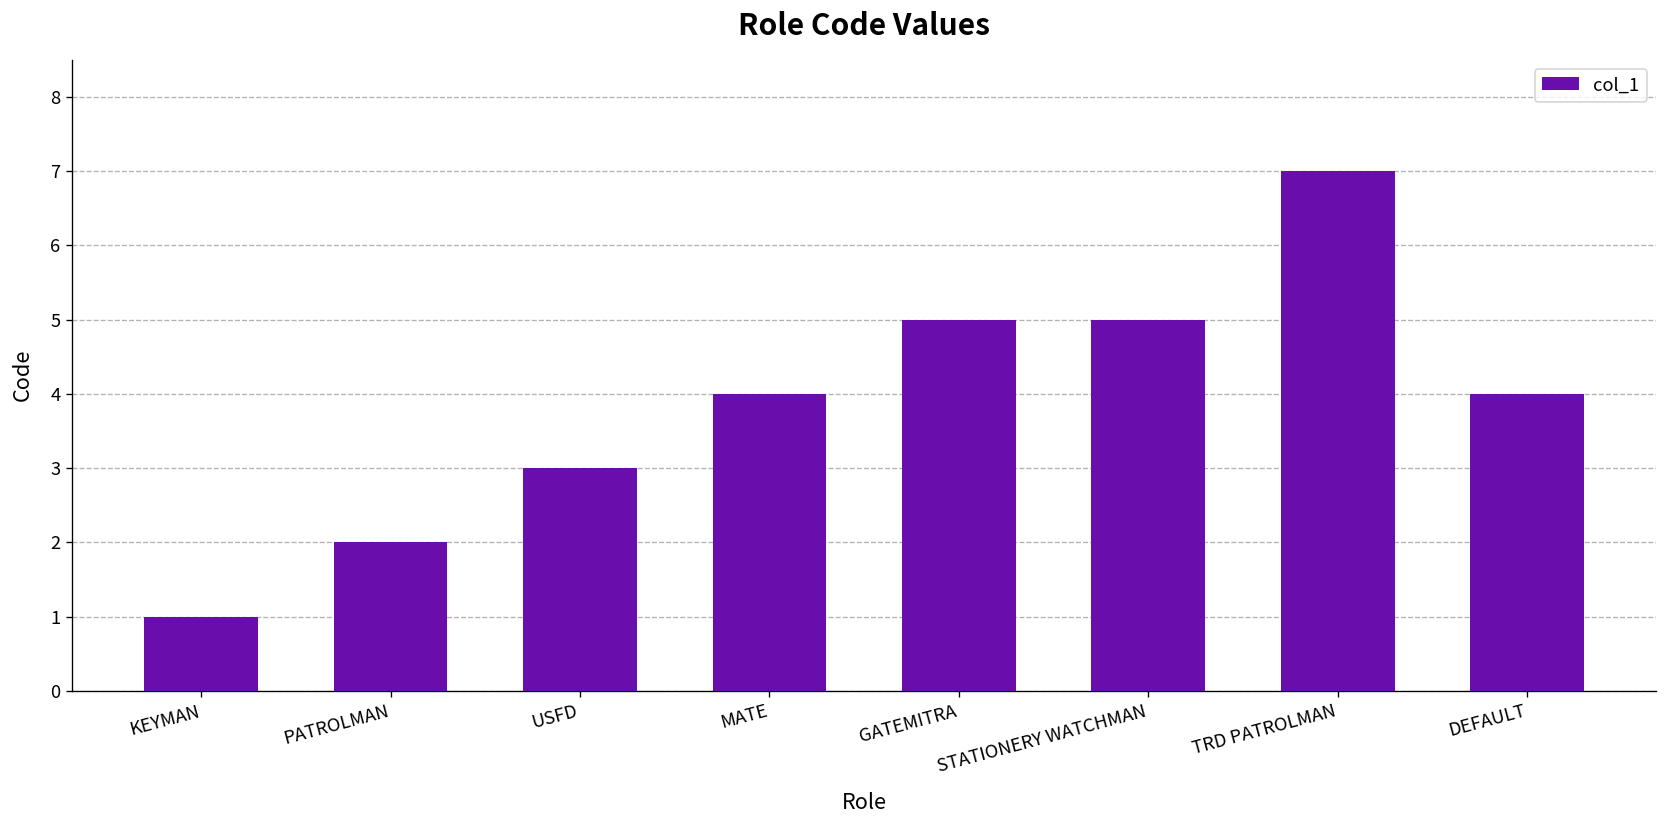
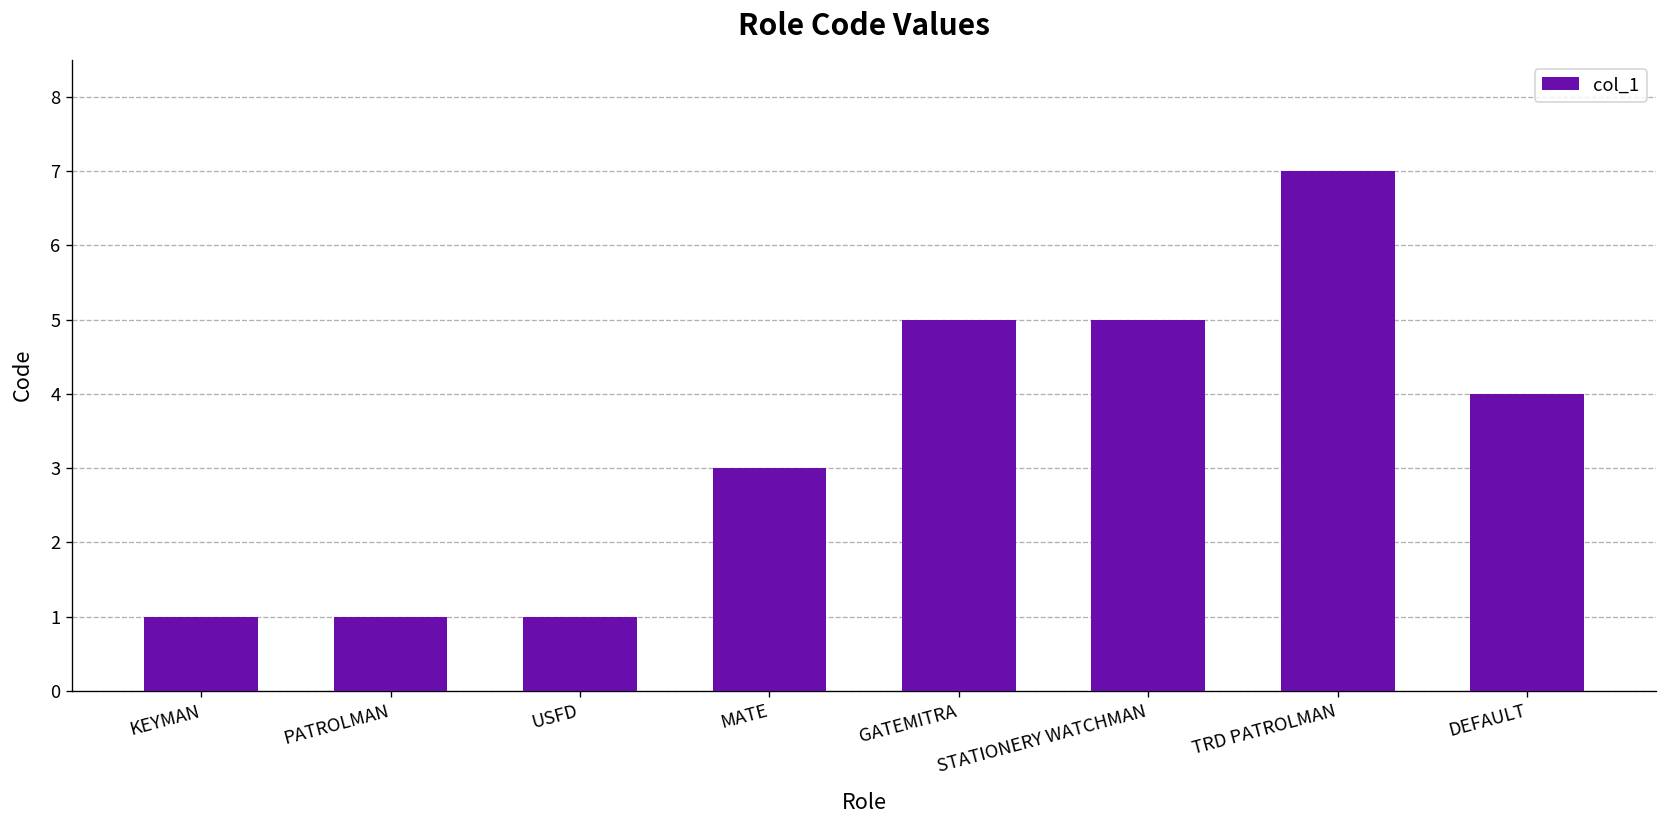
  {
    "KEYMAN": 1,
-   "PATROLMAN": 2,
-   "USFD": 3,
-   "MATE": 4,
+   "PATROLMAN": 1,
+   "USFD": 1,
+   "MATE": 3,
    "GATEMITRA": 5,
    "STATIONERY WATCHMAN": 5,
    "TRD PATROLMAN": 7,
    "DEFAULT": 4
  }
